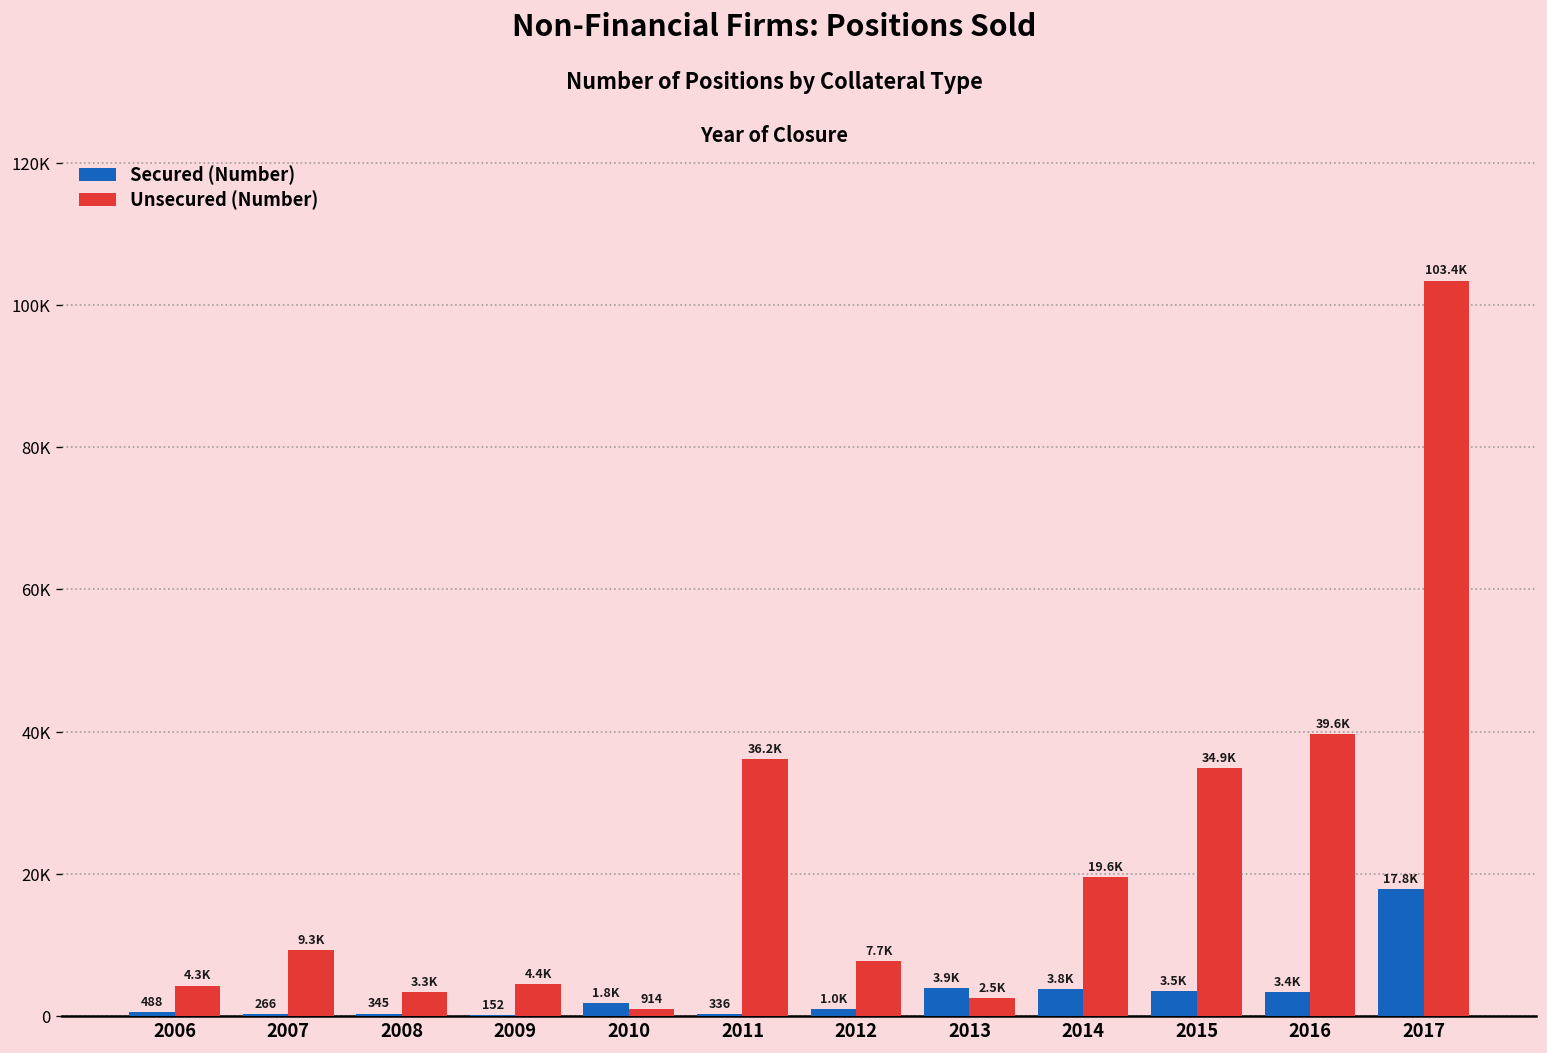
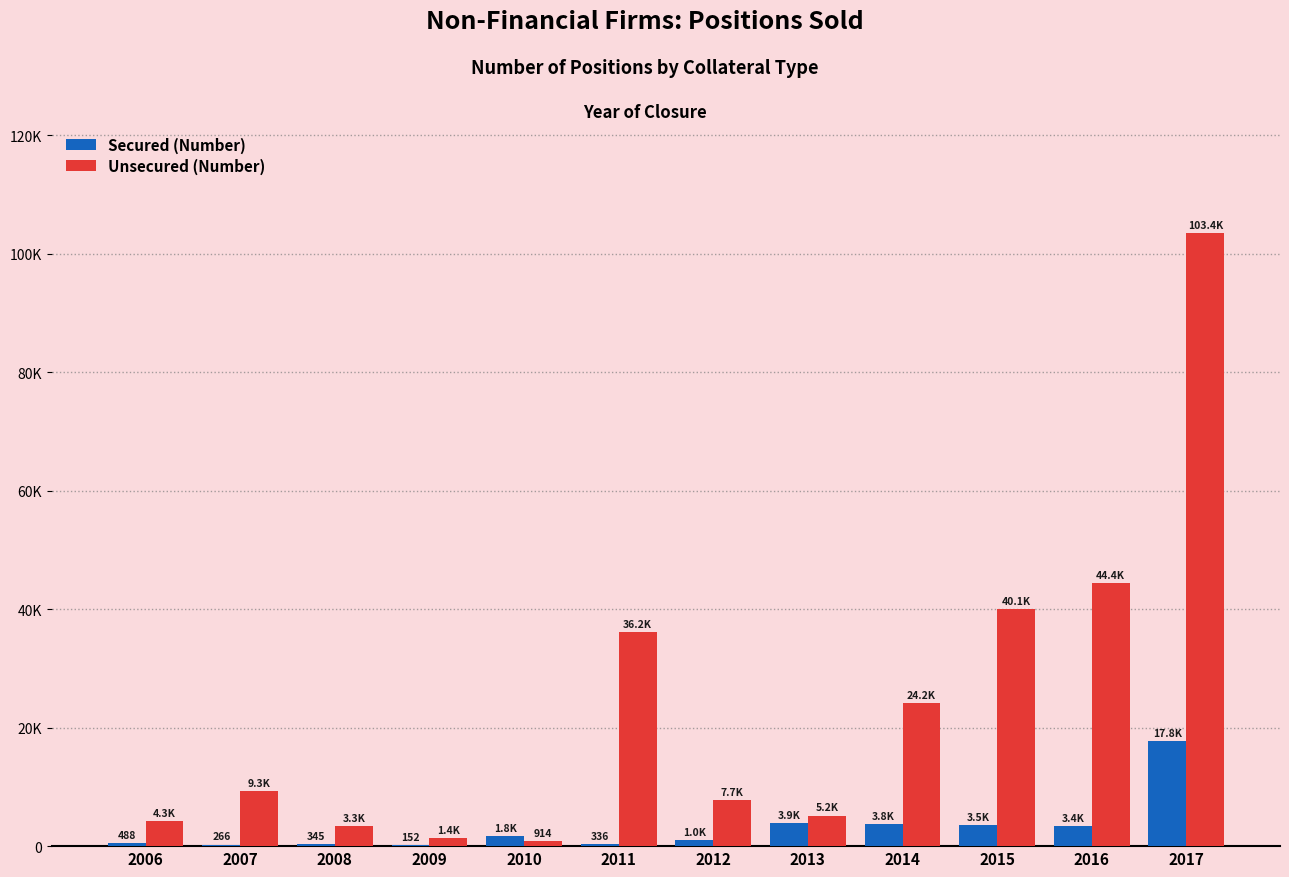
  {
    "Secured (Number)": {
      "2006": "488",
      "2007": "266",
      "2008": "345",
      "2009": "152",
      "2010": "1.8K",
      "2011": "336",
      "2012": "1.0K",
      "2013": "3.9K",
      "2014": "3.8K",
      "2015": "3.5K",
      "2016": "3.4K",
      "2017": "17.8K"
    },
    "Unsecured (Number)": {
      "2006": "4.3K",
      "2007": "9.3K",
      "2008": "3.3K",
-     "2009": "4.4K",
+     "2009": "1.4K",
      "2010": "914",
      "2011": "36.2K",
      "2012": "7.7K",
-     "2013": "2.5K",
-     "2014": "19.6K",
-     "2015": "34.9K",
-     "2016": "39.6K",
+     "2013": "5.2K",
+     "2014": "24.2K",
+     "2015": "40.1K",
+     "2016": "44.4K",
      "2017": "103.4K"
    }
  }
